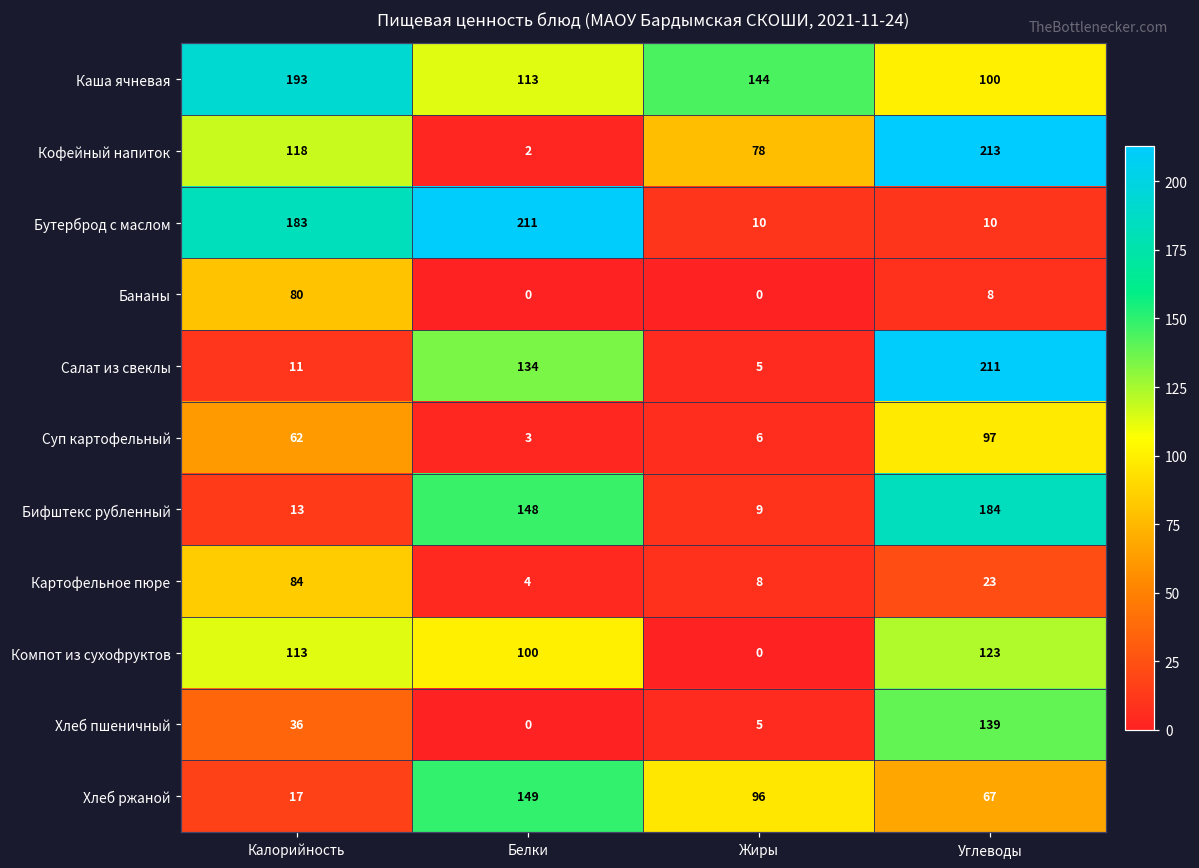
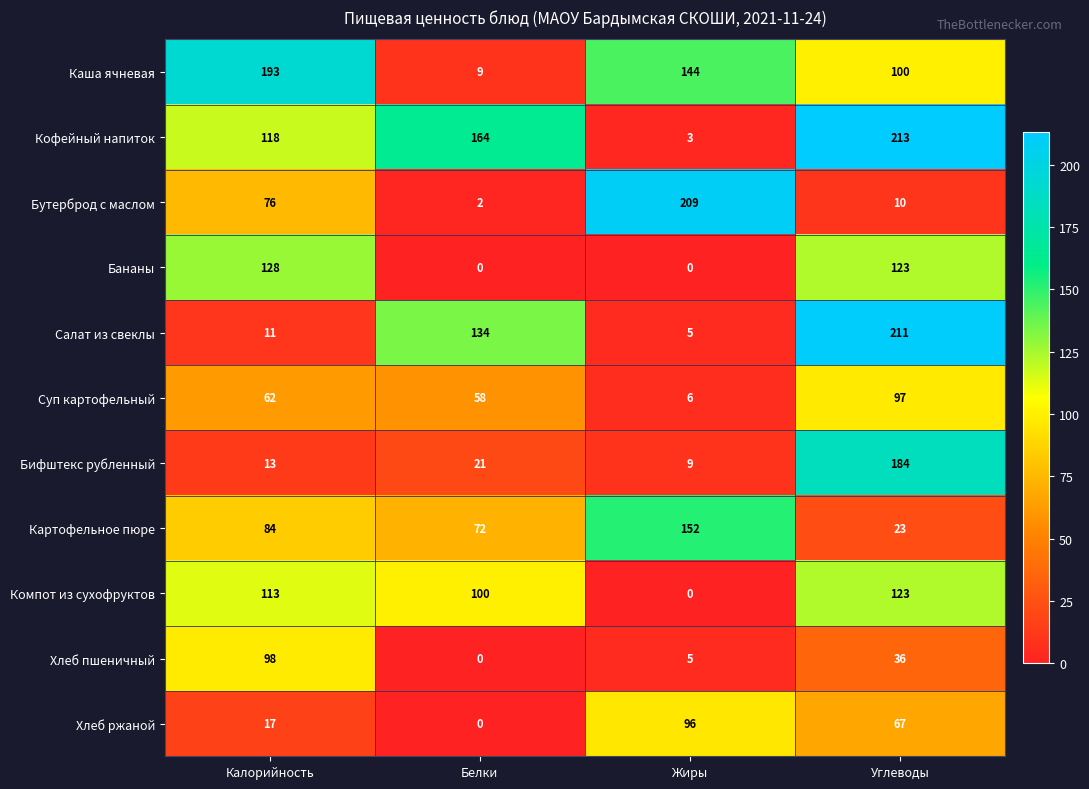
  {
    "Каша ячневая": {
      "Калорийность": 193,
-     "Белки": 113,
+     "Белки": 9,
      "Жиры": 144,
      "Углеводы": 100
    },
    "Кофейный напиток": {
      "Калорийность": 118,
-     "Белки": 2,
-     "Жиры": 78,
+     "Белки": 164,
+     "Жиры": 3,
      "Углеводы": 213
    },
    "Бутерброд с маслом": {
-     "Калорийность": 183,
-     "Белки": 211,
-     "Жиры": 10,
+     "Калорийность": 76,
+     "Белки": 2,
+     "Жиры": 209,
      "Углеводы": 10
    },
    "Бананы": {
-     "Калорийность": 80,
+     "Калорийность": 128,
      "Белки": 0,
      "Жиры": 0,
-     "Углеводы": 8
+     "Углеводы": 123
    },
    "Салат из свеклы": {
      "Калорийность": 11,
      "Белки": 134,
      "Жиры": 5,
      "Углеводы": 211
    },
    "Суп картофельный": {
      "Калорийность": 62,
-     "Белки": 3,
+     "Белки": 58,
      "Жиры": 6,
      "Углеводы": 97
    },
    "Бифштекс рубленный": {
      "Калорийность": 13,
-     "Белки": 148,
+     "Белки": 21,
      "Жиры": 9,
      "Углеводы": 184
    },
    "Картофельное пюре": {
      "Калорийность": 84,
-     "Белки": 4,
-     "Жиры": 8,
+     "Белки": 72,
+     "Жиры": 152,
      "Углеводы": 23
    },
    "Компот из сухофруктов": {
      "Калорийность": 113,
      "Белки": 100,
      "Жиры": 0,
      "Углеводы": 123
    },
    "Хлеб пшеничный": {
-     "Калорийность": 36,
+     "Калорийность": 98,
      "Белки": 0,
      "Жиры": 5,
-     "Углеводы": 139
+     "Углеводы": 36
    },
    "Хлеб ржаной": {
      "Калорийность": 17,
-     "Белки": 149,
+     "Белки": 0,
      "Жиры": 96,
      "Углеводы": 67
    }
  }
